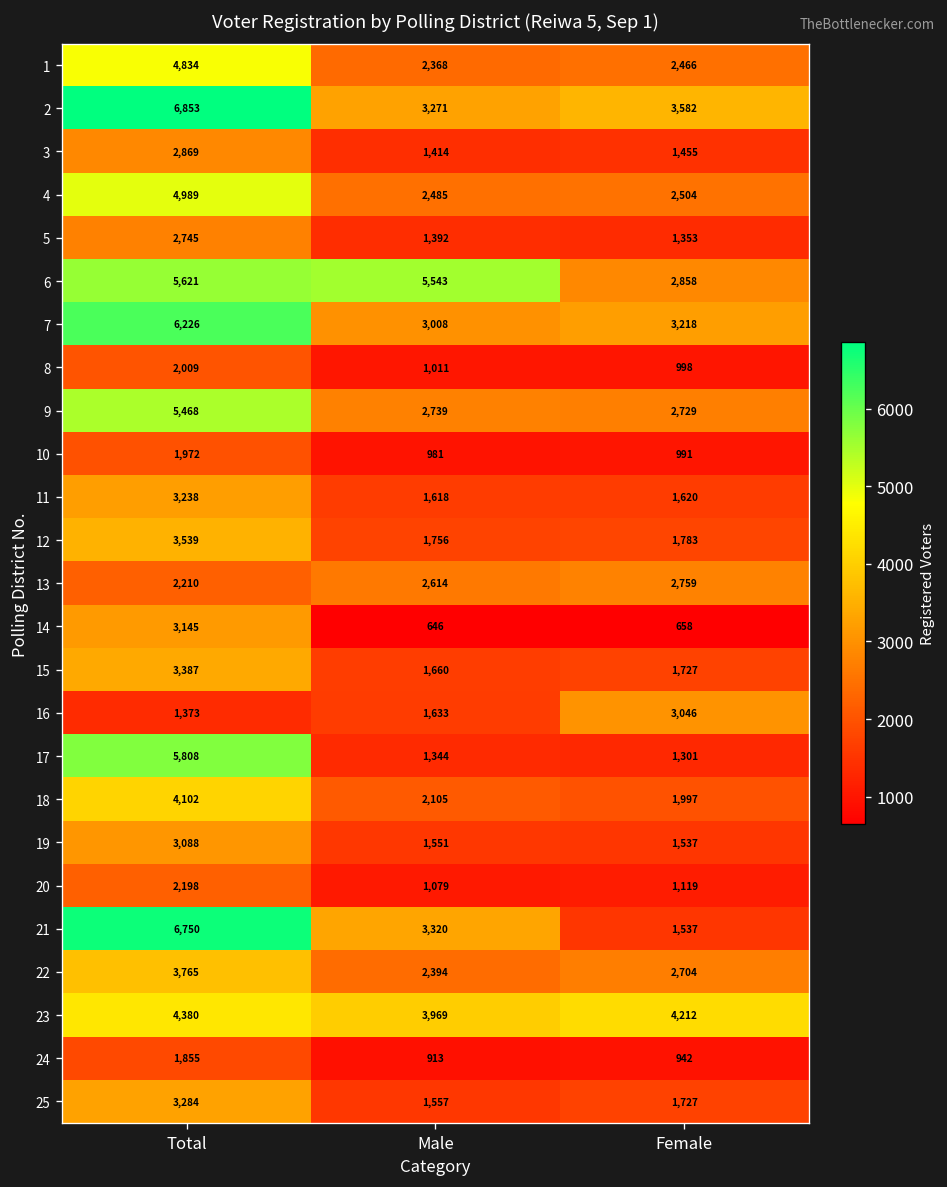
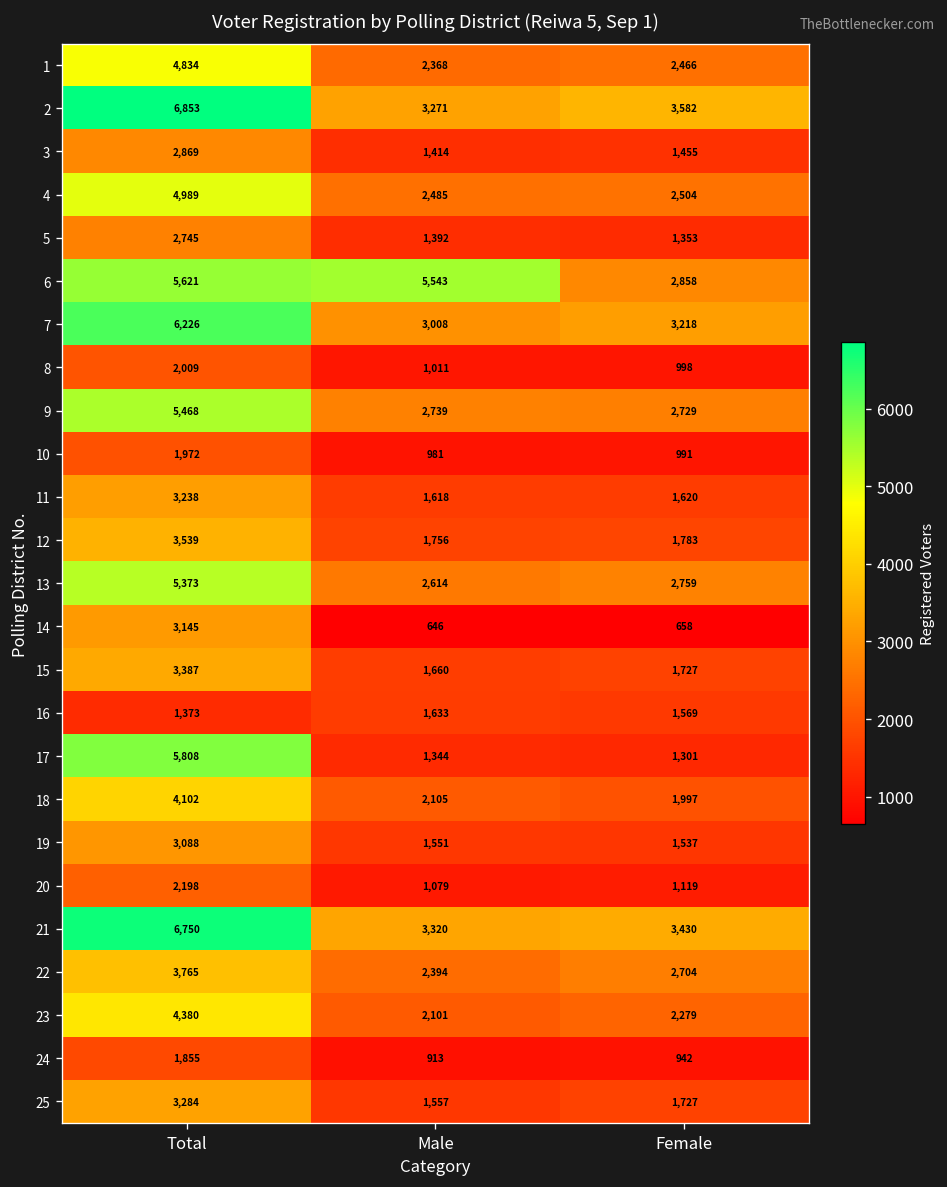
  {
    "1": {
      "Total": "4,834",
      "Male": "2,368",
      "Female": "2,466"
    },
    "2": {
      "Total": "6,853",
      "Male": "3,271",
      "Female": "3,582"
    },
    "3": {
      "Total": "2,869",
      "Male": "1,414",
      "Female": "1,455"
    },
    "4": {
      "Total": "4,989",
      "Male": "2,485",
      "Female": "2,504"
    },
    "5": {
      "Total": "2,745",
      "Male": "1,392",
      "Female": "1,353"
    },
    "6": {
      "Total": "5,621",
      "Male": "5,543",
      "Female": "2,858"
    },
    "7": {
      "Total": "6,226",
      "Male": "3,008",
      "Female": "3,218"
    },
    "8": {
      "Total": "2,009",
      "Male": "1,011",
      "Female": "998"
    },
    "9": {
      "Total": "5,468",
      "Male": "2,739",
      "Female": "2,729"
    },
    "10": {
      "Total": "1,972",
      "Male": "981",
      "Female": "991"
    },
    "11": {
      "Total": "3,238",
      "Male": "1,618",
      "Female": "1,620"
    },
    "12": {
      "Total": "3,539",
      "Male": "1,756",
      "Female": "1,783"
    },
    "13": {
-     "Total": "2,210",
+     "Total": "5,373",
      "Male": "2,614",
      "Female": "2,759"
    },
    "14": {
      "Total": "3,145",
      "Male": "646",
      "Female": "658"
    },
    "15": {
      "Total": "3,387",
      "Male": "1,660",
      "Female": "1,727"
    },
    "16": {
      "Total": "1,373",
      "Male": "1,633",
-     "Female": "3,046"
+     "Female": "1,569"
    },
    "17": {
      "Total": "5,808",
      "Male": "1,344",
      "Female": "1,301"
    },
    "18": {
      "Total": "4,102",
      "Male": "2,105",
      "Female": "1,997"
    },
    "19": {
      "Total": "3,088",
      "Male": "1,551",
      "Female": "1,537"
    },
    "20": {
      "Total": "2,198",
      "Male": "1,079",
      "Female": "1,119"
    },
    "21": {
      "Total": "6,750",
      "Male": "3,320",
-     "Female": "1,537"
+     "Female": "3,430"
    },
    "22": {
      "Total": "3,765",
      "Male": "2,394",
      "Female": "2,704"
    },
    "23": {
      "Total": "4,380",
-     "Male": "3,969",
-     "Female": "4,212"
+     "Male": "2,101",
+     "Female": "2,279"
    },
    "24": {
      "Total": "1,855",
      "Male": "913",
      "Female": "942"
    },
    "25": {
      "Total": "3,284",
      "Male": "1,557",
      "Female": "1,727"
    }
  }
